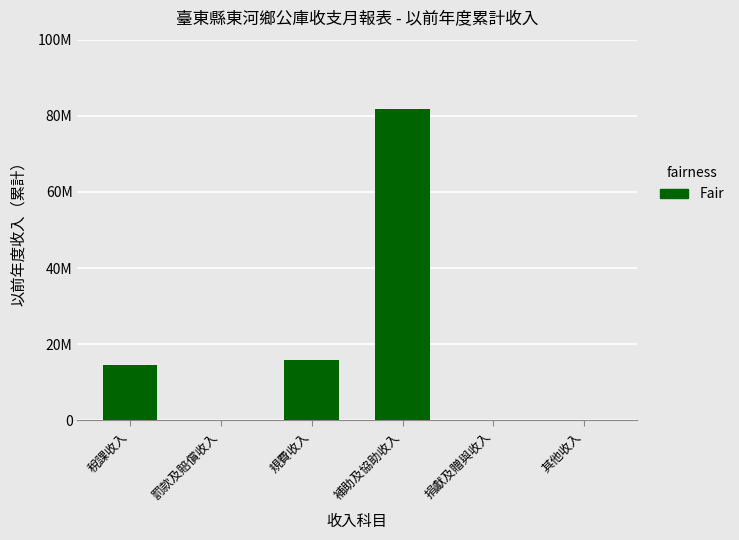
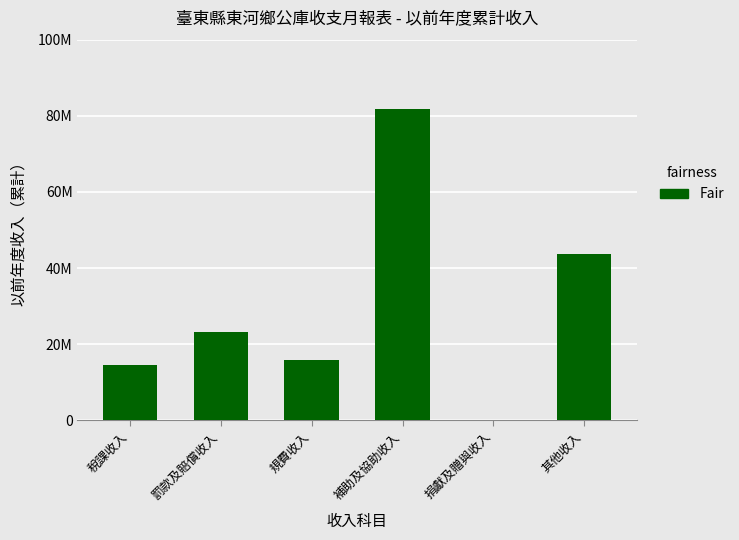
  {
    "稅課收入": 15000000,
-   "罰款及賠償收入": 0,
+   "罰款及賠償收入": 23000000,
    "規費收入": 16000000,
    "補助及協助收入": 82000000,
    "捐獻及贈與收入": 0,
-   "其他收入": 0
+   "其他收入": 44000000
  }
